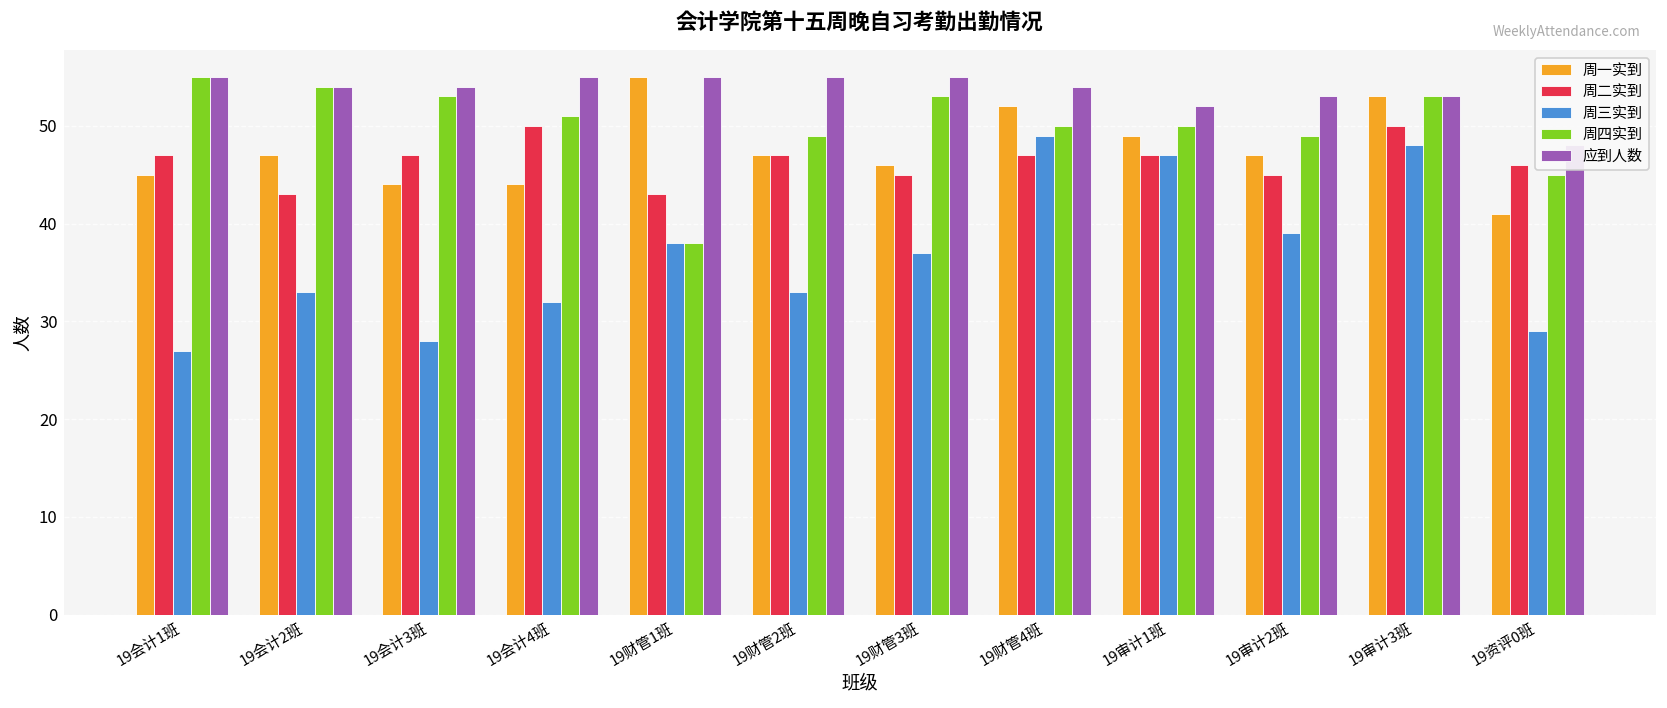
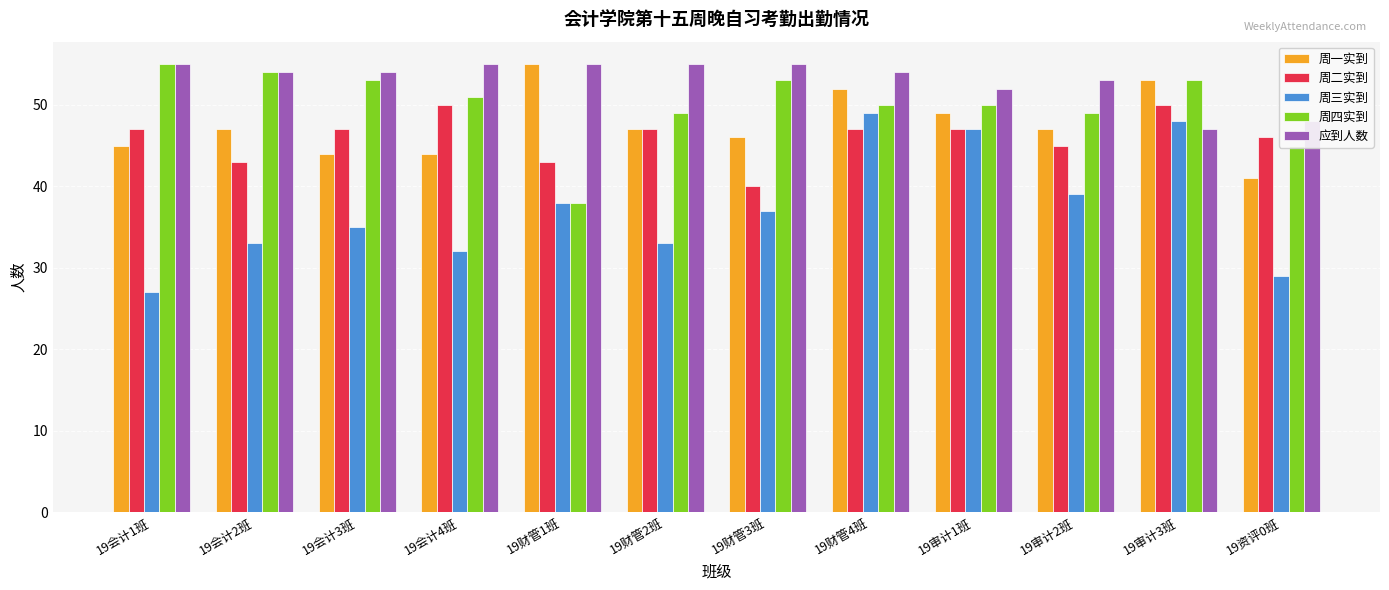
  {
    "周一实到": {
      "19会计1班": 45,
      "19会计2班": 47,
      "19会计3班": 44,
      "19会计4班": 44,
      "19财管1班": 55,
      "19财管2班": 47,
      "19财管3班": 46,
      "19财管4班": 52,
      "19审计1班": 49,
      "19审计2班": 47,
      "19审计3班": 53,
      "19资评0班": 41
    },
    "周二实到": {
      "19会计1班": 47,
      "19会计2班": 43,
      "19会计3班": 47,
      "19会计4班": 50,
      "19财管1班": 43,
      "19财管2班": 47,
-     "19财管3班": 45,
+     "19财管3班": 40,
      "19财管4班": 47,
      "19审计1班": 47,
      "19审计2班": 45,
      "19审计3班": 50,
      "19资评0班": 46
    },
    "周三实到": {
      "19会计1班": 27,
      "19会计2班": 33,
-     "19会计3班": 28,
+     "19会计3班": 35,
      "19会计4班": 32,
      "19财管1班": 38,
      "19财管2班": 33,
      "19财管3班": 37,
      "19财管4班": 49,
      "19审计1班": 47,
      "19审计2班": 39,
      "19审计3班": 48,
      "19资评0班": 29
    },
    "周四实到": {
      "19会计1班": 55,
      "19会计2班": 54,
      "19会计3班": 53,
      "19会计4班": 51,
      "19财管1班": 38,
      "19财管2班": 49,
      "19财管3班": 53,
      "19财管4班": 50,
      "19审计1班": 50,
      "19审计2班": 49,
      "19审计3班": 53
    },
    "应到人数": {
      "19会计1班": 55,
      "19会计2班": 54,
      "19会计3班": 54,
      "19会计4班": 55,
      "19财管1班": 55,
      "19财管2班": 55,
      "19财管3班": 55,
      "19财管4班": 54,
      "19审计1班": 52,
      "19审计2班": 53,
-     "19审计3班": 53
+     "19审计3班": 47
    }
  }
